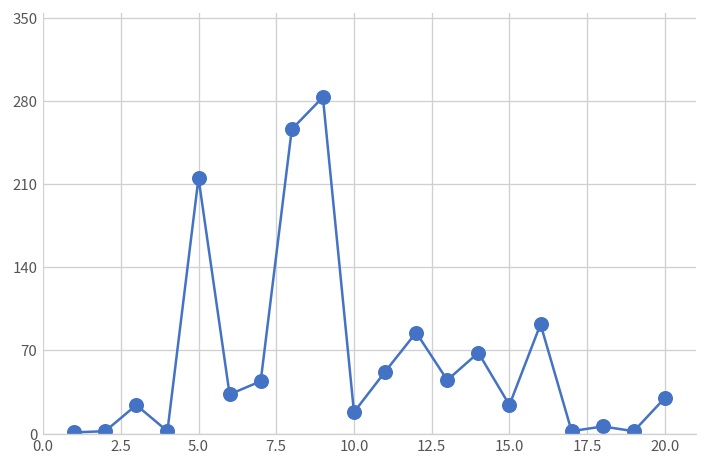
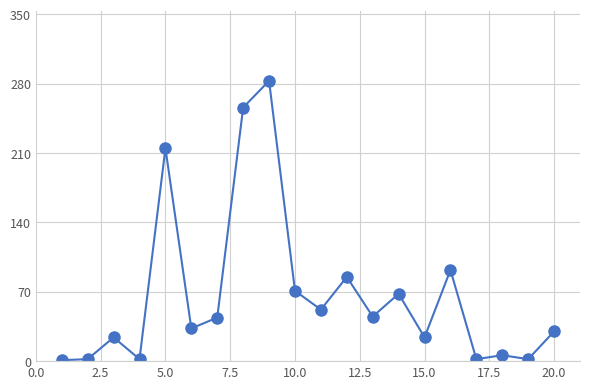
  {
    "5.0": 220,
-   "10.0": 20,
+   "10.0": 70,
    "15.0": 20,
    "20.0": 30
  }
